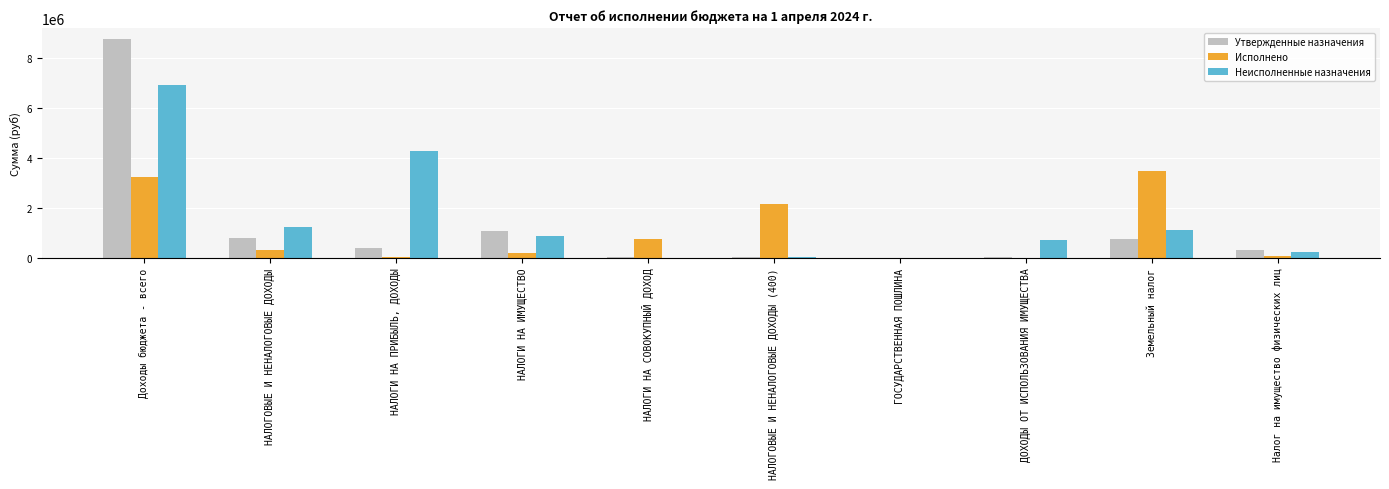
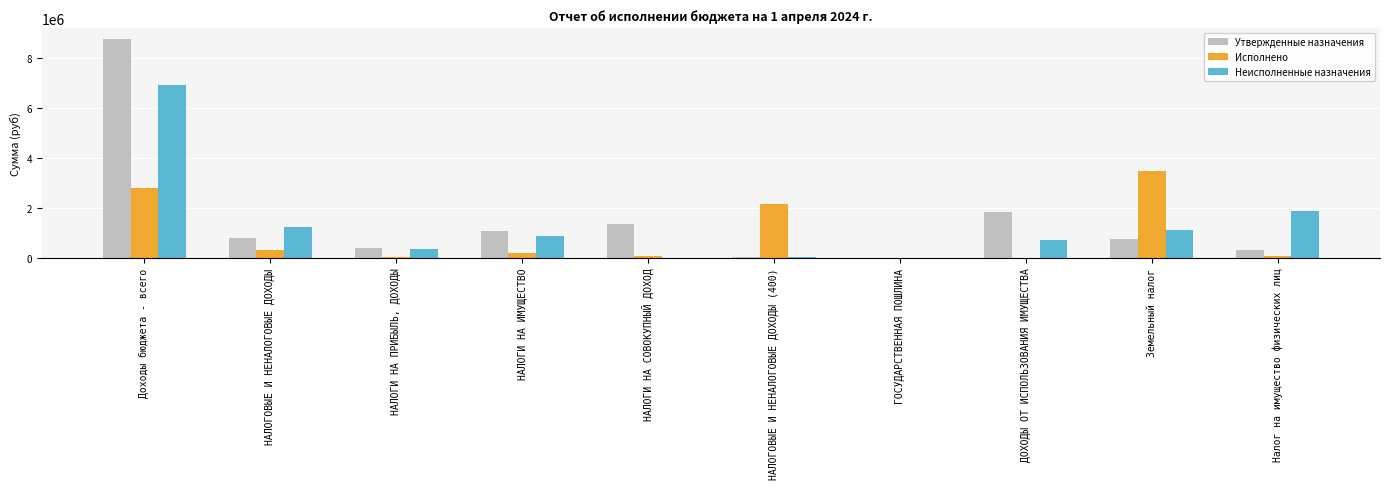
  {
    "Утвержденные назначения": {
      "Доходы бюджета - всего": 8800000,
      "НАЛОГОВЫЕ И НЕНАЛОГОВЫЕ ДОХОДЫ": 800000,
      "НАЛОГИ НА ПРИБЫЛЬ, ДОХОДЫ": 400000,
      "НАЛОГИ НА ИМУЩЕСТВО": 1100000,
-     "НАЛОГИ НА СОВОКУПНЫЙ ДОХОД": 0,
-     "ДОХОДЫ ОТ ИСПОЛЬЗОВАНИЯ ИМУЩЕСТВА": 0,
+     "НАЛОГИ НА СОВОКУПНЫЙ ДОХОД": 1400000,
+     "ДОХОДЫ ОТ ИСПОЛЬЗОВАНИЯ ИМУЩЕСТВА": 1800000,
      "Земельный налог": 800000,
      "Налог на имущество физических лиц": 300000
    },
    "Исполнено": {
-     "Доходы бюджета - всего": 3200000,
+     "Доходы бюджета - всего": 2800000,
      "НАЛОГОВЫЕ И НЕНАЛОГОВЫЕ ДОХОДЫ": 300000,
      "НАЛОГИ НА ИМУЩЕСТВО": 200000,
-     "НАЛОГИ НА СОВОКУПНЫЙ ДОХОД": 800000,
+     "НАЛОГИ НА СОВОКУПНЫЙ ДОХОД": 100000,
      "НАЛОГОВЫЕ И НЕНАЛОГОВЫЕ ДОХОДЫ (400)": 2100000,
      "ГОСУДАРСТВЕННАЯ ПОШЛИНА": 0,
      "Земельный налог": 3500000
    },
    "Неисполненные назначения": {
      "Доходы бюджета - всего": 6900000,
      "НАЛОГОВЫЕ И НЕНАЛОГОВЫЕ ДОХОДЫ": 1200000,
-     "НАЛОГИ НА ПРИБЫЛЬ, ДОХОДЫ": 4300000,
+     "НАЛОГИ НА ПРИБЫЛЬ, ДОХОДЫ": 400000,
      "НАЛОГИ НА ИМУЩЕСТВО": 900000,
      "НАЛОГИ НА СОВОКУПНЫЙ ДОХОД": 0,
      "ДОХОДЫ ОТ ИСПОЛЬЗОВАНИЯ ИМУЩЕСТВА": 700000,
      "Земельный налог": 1100000,
-     "Налог на имущество физических лиц": 200000
+     "Налог на имущество физических лиц": 1900000
    }
  }
